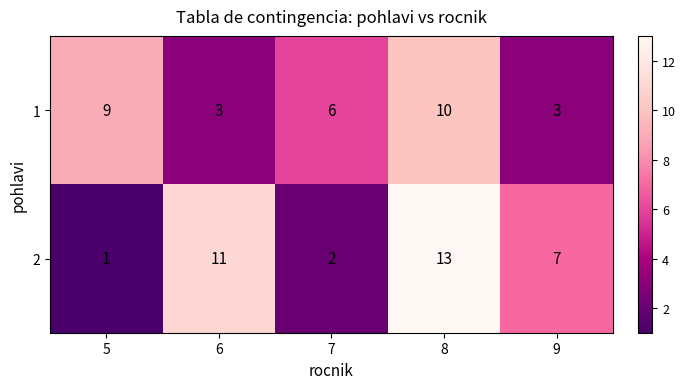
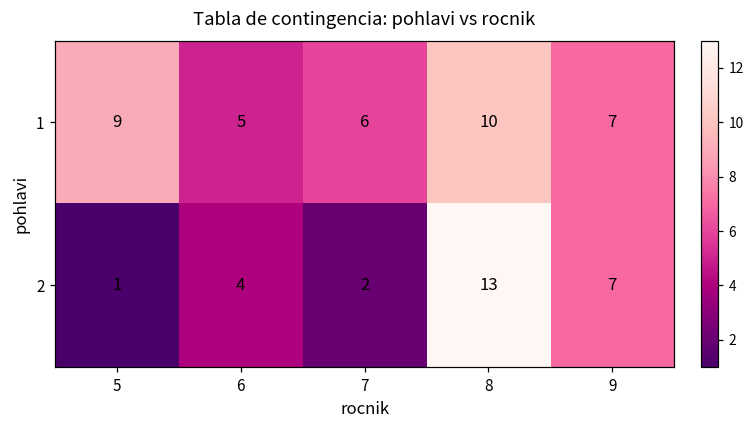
  {
    "1": {
      "5": 9,
-     "6": 3,
+     "6": 5,
      "7": 6,
      "8": 10,
-     "9": 3
+     "9": 7
    },
    "2": {
      "5": 1,
-     "6": 11,
+     "6": 4,
      "7": 2,
      "8": 13,
      "9": 7
    }
  }
